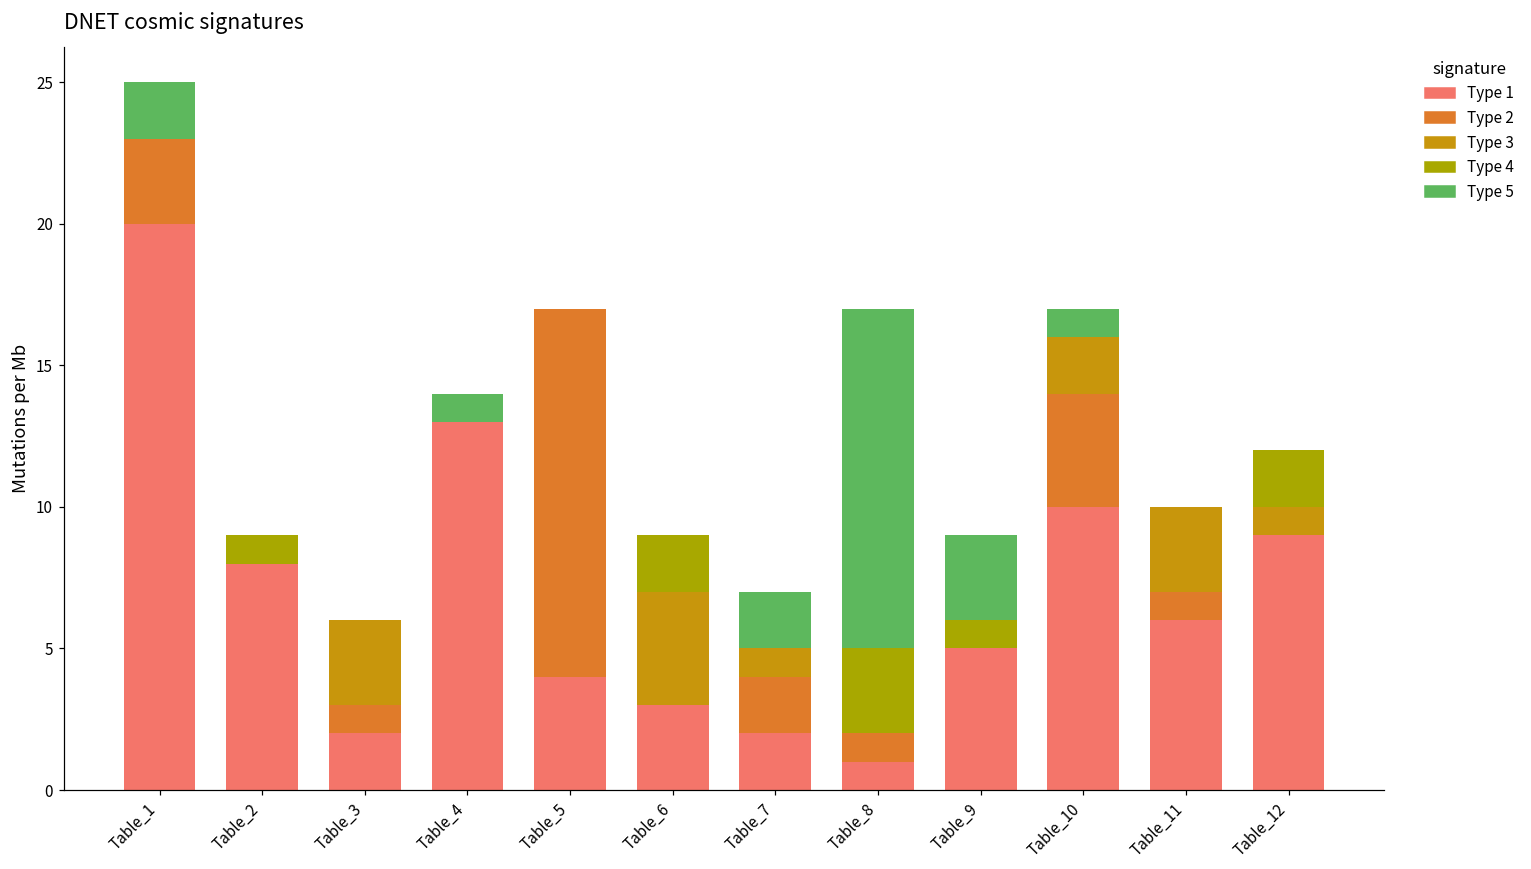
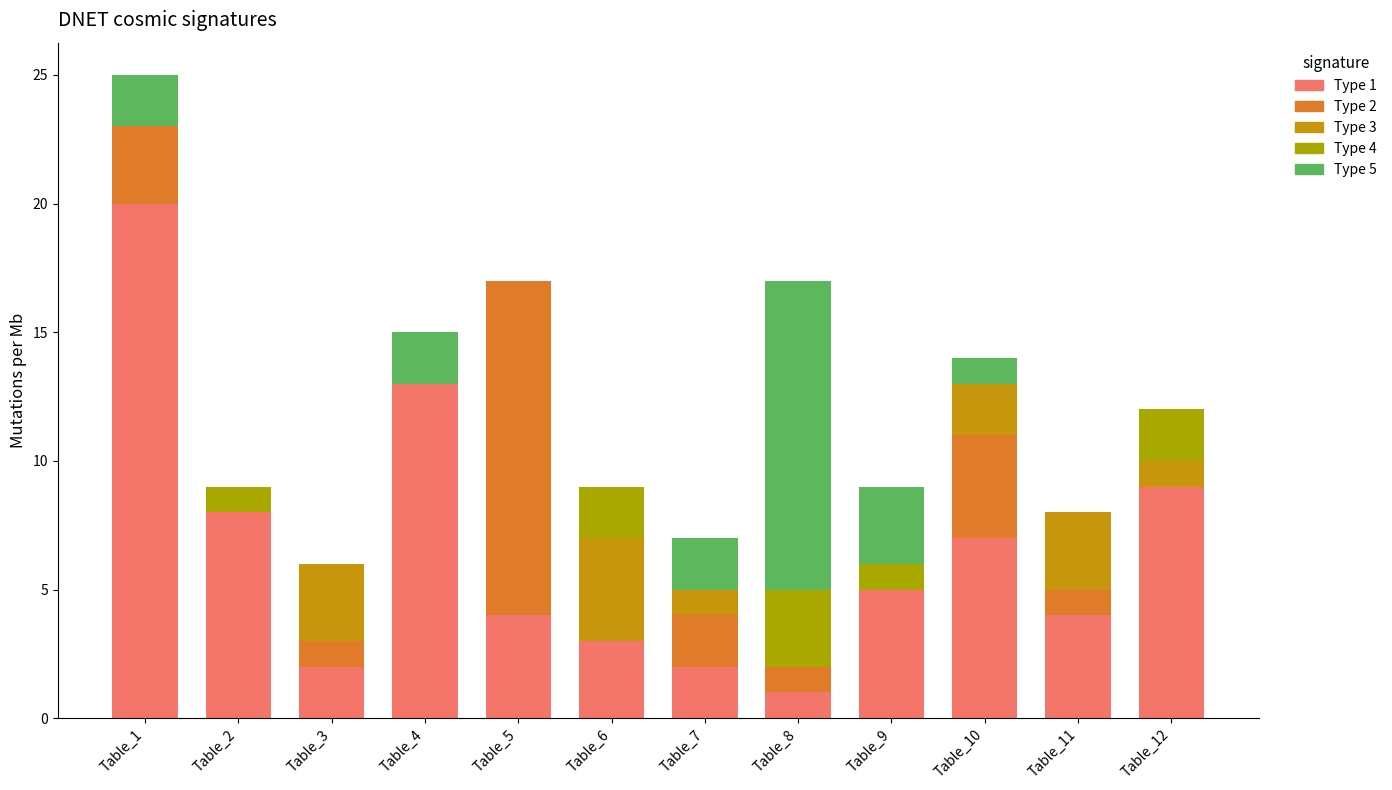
  {
    "Type 1": {
      "Table_1": 20,
      "Table_2": 8,
      "Table_3": 2,
      "Table_4": 13,
      "Table_5": 4,
      "Table_6": 3,
      "Table_7": 2,
      "Table_8": 1,
      "Table_9": 5,
-     "Table_10": 10,
-     "Table_11": 6,
+     "Table_10": 7,
+     "Table_11": 4,
      "Table_12": 9
    },
    "Type 5": {
      "Table_1": 2,
      "Table_2": 0,
      "Table_3": 0,
-     "Table_4": 1,
+     "Table_4": 2,
      "Table_5": 0,
      "Table_6": 0,
      "Table_7": 2,
      "Table_8": 12,
      "Table_9": 3,
      "Table_10": 1,
      "Table_11": 0,
      "Table_12": 0
    }
  }
